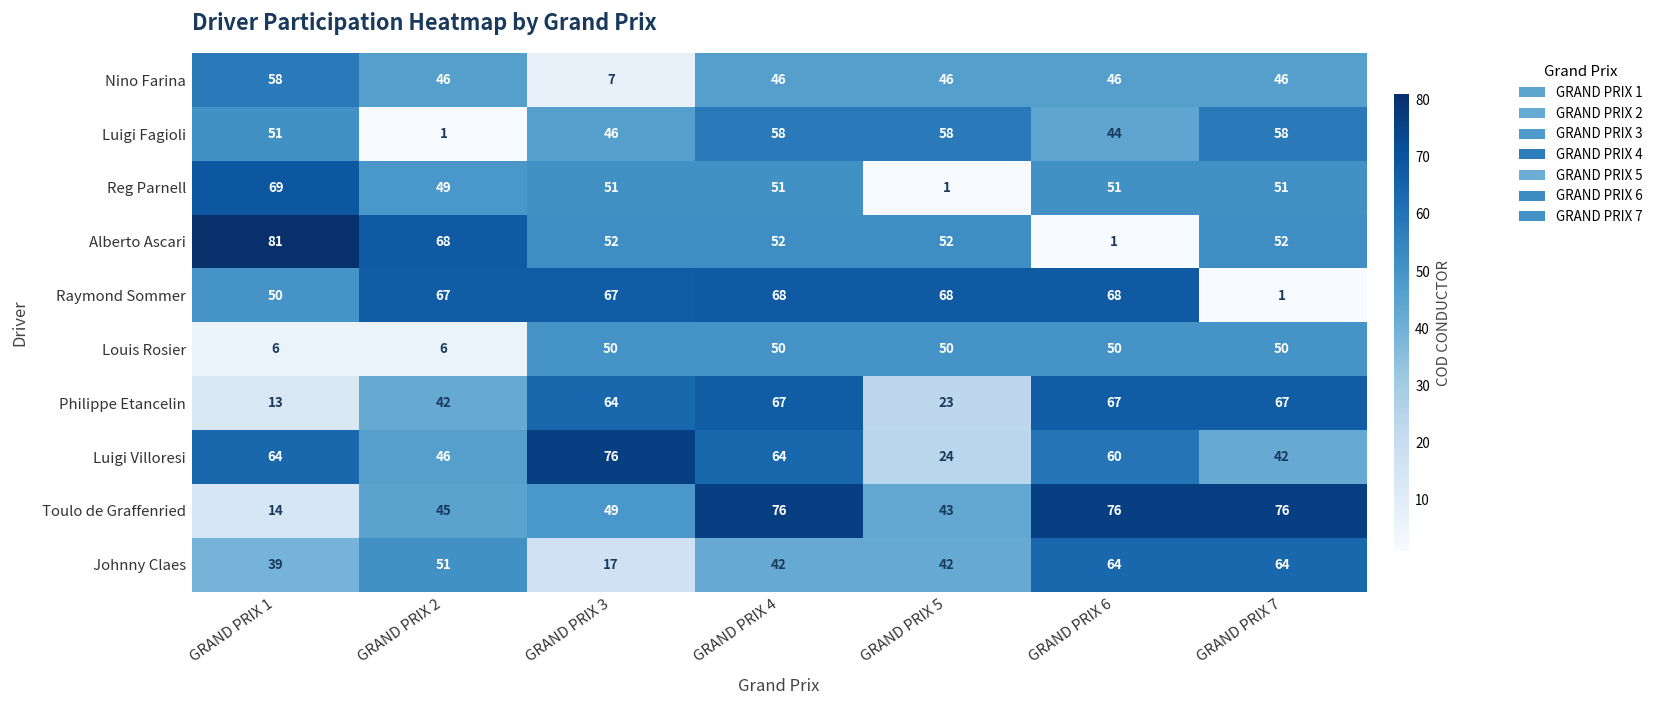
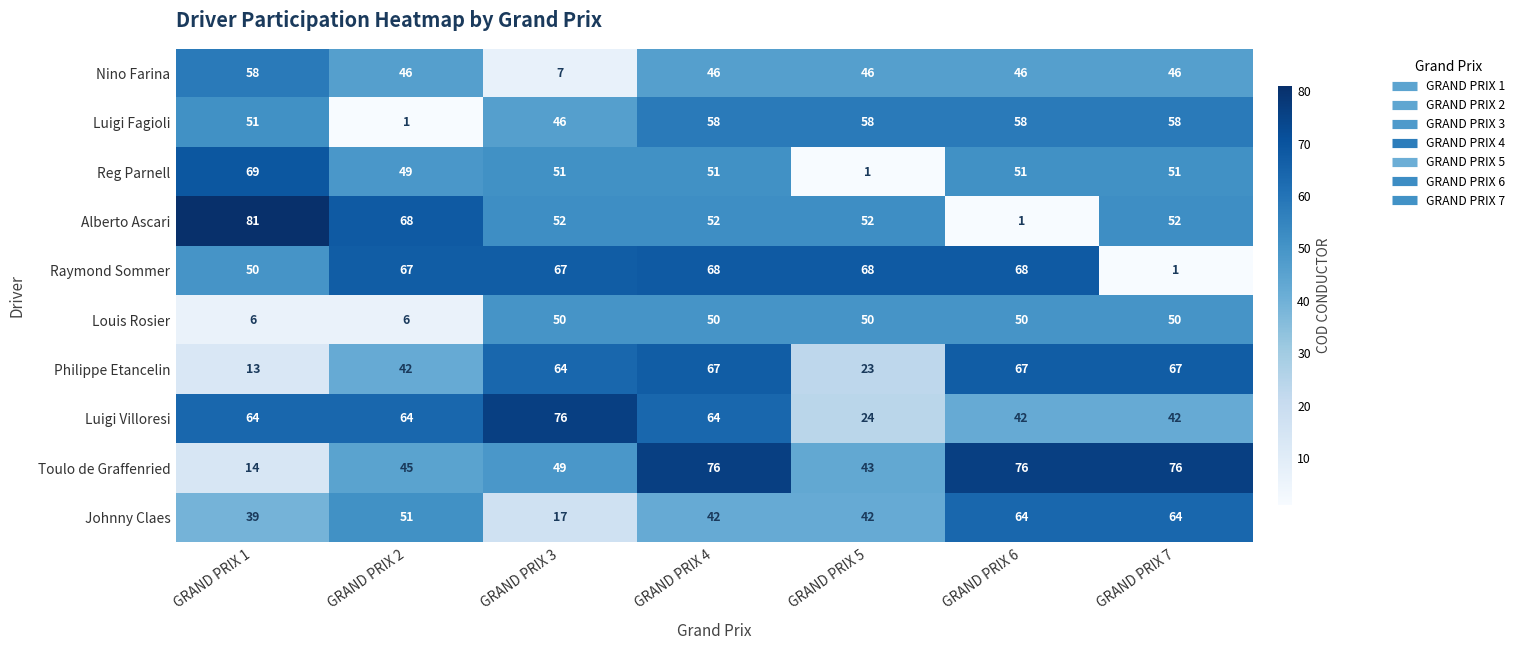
  {
    "Nino Farina": {
      "GRAND PRIX 1": 58,
      "GRAND PRIX 2": 46,
      "GRAND PRIX 3": 7,
      "GRAND PRIX 4": 46,
      "GRAND PRIX 5": 46,
      "GRAND PRIX 6": 46,
      "GRAND PRIX 7": 46
    },
    "Luigi Fagioli": {
      "GRAND PRIX 1": 51,
      "GRAND PRIX 2": 1,
      "GRAND PRIX 3": 46,
      "GRAND PRIX 4": 58,
      "GRAND PRIX 5": 58,
-     "GRAND PRIX 6": 44,
+     "GRAND PRIX 6": 58,
      "GRAND PRIX 7": 58
    },
    "Reg Parnell": {
      "GRAND PRIX 1": 69,
      "GRAND PRIX 2": 49,
      "GRAND PRIX 3": 51,
      "GRAND PRIX 4": 51,
      "GRAND PRIX 5": 1,
      "GRAND PRIX 6": 51,
      "GRAND PRIX 7": 51
    },
    "Alberto Ascari": {
      "GRAND PRIX 1": 81,
      "GRAND PRIX 2": 68,
      "GRAND PRIX 3": 52,
      "GRAND PRIX 4": 52,
      "GRAND PRIX 5": 52,
      "GRAND PRIX 6": 1,
      "GRAND PRIX 7": 52
    },
    "Raymond Sommer": {
      "GRAND PRIX 1": 50,
      "GRAND PRIX 2": 67,
      "GRAND PRIX 3": 67,
      "GRAND PRIX 4": 68,
      "GRAND PRIX 5": 68,
      "GRAND PRIX 6": 68,
      "GRAND PRIX 7": 1
    },
    "Louis Rosier": {
      "GRAND PRIX 1": 6,
      "GRAND PRIX 2": 6,
      "GRAND PRIX 3": 50,
      "GRAND PRIX 4": 50,
      "GRAND PRIX 5": 50,
      "GRAND PRIX 6": 50,
      "GRAND PRIX 7": 50
    },
    "Philippe Etancelin": {
      "GRAND PRIX 1": 13,
      "GRAND PRIX 2": 42,
      "GRAND PRIX 3": 64,
      "GRAND PRIX 4": 67,
      "GRAND PRIX 5": 23,
      "GRAND PRIX 6": 67,
      "GRAND PRIX 7": 67
    },
    "Luigi Villoresi": {
      "GRAND PRIX 1": 64,
-     "GRAND PRIX 2": 46,
+     "GRAND PRIX 2": 64,
      "GRAND PRIX 3": 76,
      "GRAND PRIX 4": 64,
      "GRAND PRIX 5": 24,
-     "GRAND PRIX 6": 60,
+     "GRAND PRIX 6": 42,
      "GRAND PRIX 7": 42
    },
    "Toulo de Graffenried": {
      "GRAND PRIX 1": 14,
      "GRAND PRIX 2": 45,
      "GRAND PRIX 3": 49,
      "GRAND PRIX 4": 76,
      "GRAND PRIX 5": 43,
      "GRAND PRIX 6": 76,
      "GRAND PRIX 7": 76
    },
    "Johnny Claes": {
      "GRAND PRIX 1": 39,
      "GRAND PRIX 2": 51,
      "GRAND PRIX 3": 17,
      "GRAND PRIX 4": 42,
      "GRAND PRIX 5": 42,
      "GRAND PRIX 6": 64,
      "GRAND PRIX 7": 64
    }
  }
